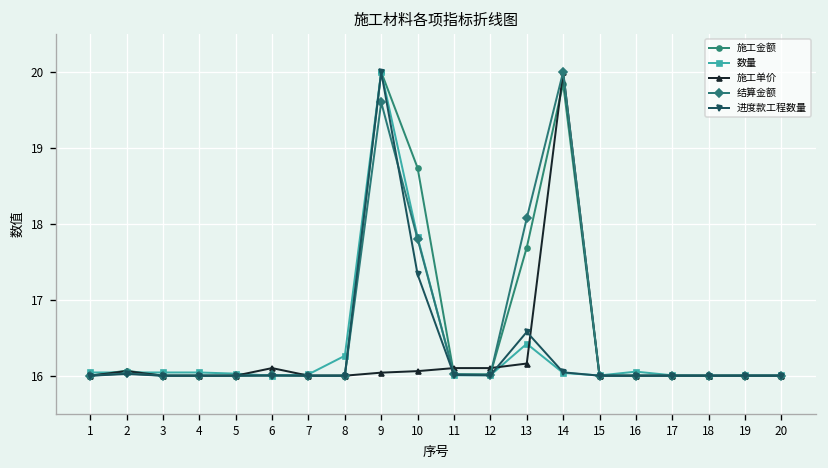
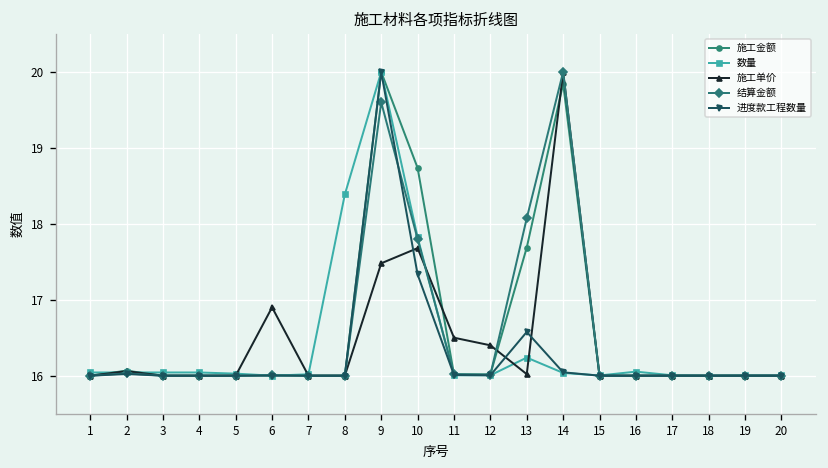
  {
    "数量": {
      "1": 16.0,
      "3": 16.0,
      "4": 16.0,
-     "8": 16.3,
-     "13": 16.4,
+     "8": 18.4,
+     "13": 16.2,
      "16": 16.1
    },
    "施工单价": {
-     "6": 16.1,
-     "9": 16.0,
-     "10": 16.1,
-     "11": 16.1,
-     "12": 16.1,
-     "13": 16.2
+     "6": 16.9,
+     "9": 17.5,
+     "10": 17.7,
+     "11": 16.5,
+     "12": 16.4,
+     "13": 16.0
    }
  }
